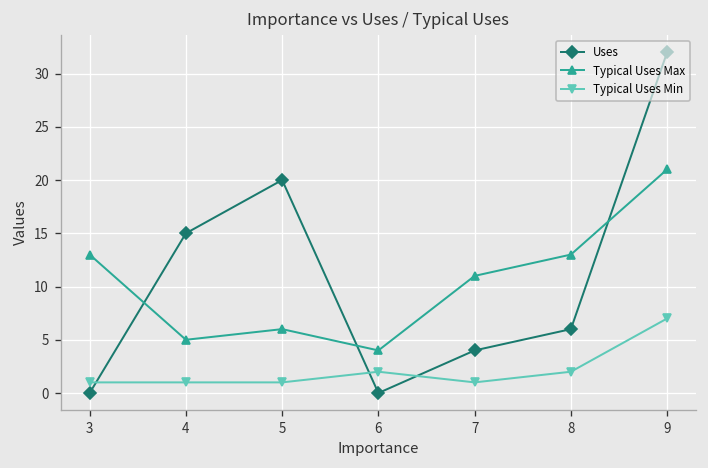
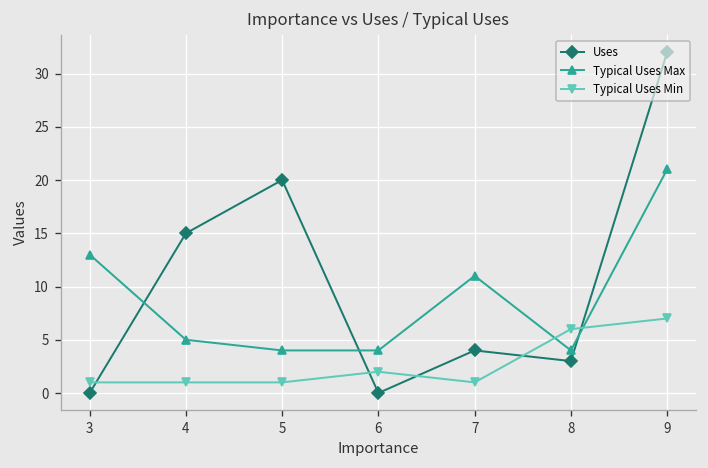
  {
    "Uses": {
      "3": 0,
      "4": 15,
      "5": 20,
      "6": 0,
      "7": 4,
-     "8": 6
+     "8": 3
    },
    "Typical Uses Max": {
      "3": 13,
      "4": 5,
-     "5": 6,
+     "5": 4,
      "6": 4,
      "7": 11,
-     "8": 13,
+     "8": 4,
      "9": 21
    },
    "Typical Uses Min": {
      "3": 1,
      "4": 1,
      "5": 1,
      "6": 2,
      "7": 1,
-     "8": 2,
+     "8": 6,
      "9": 7
    }
  }
